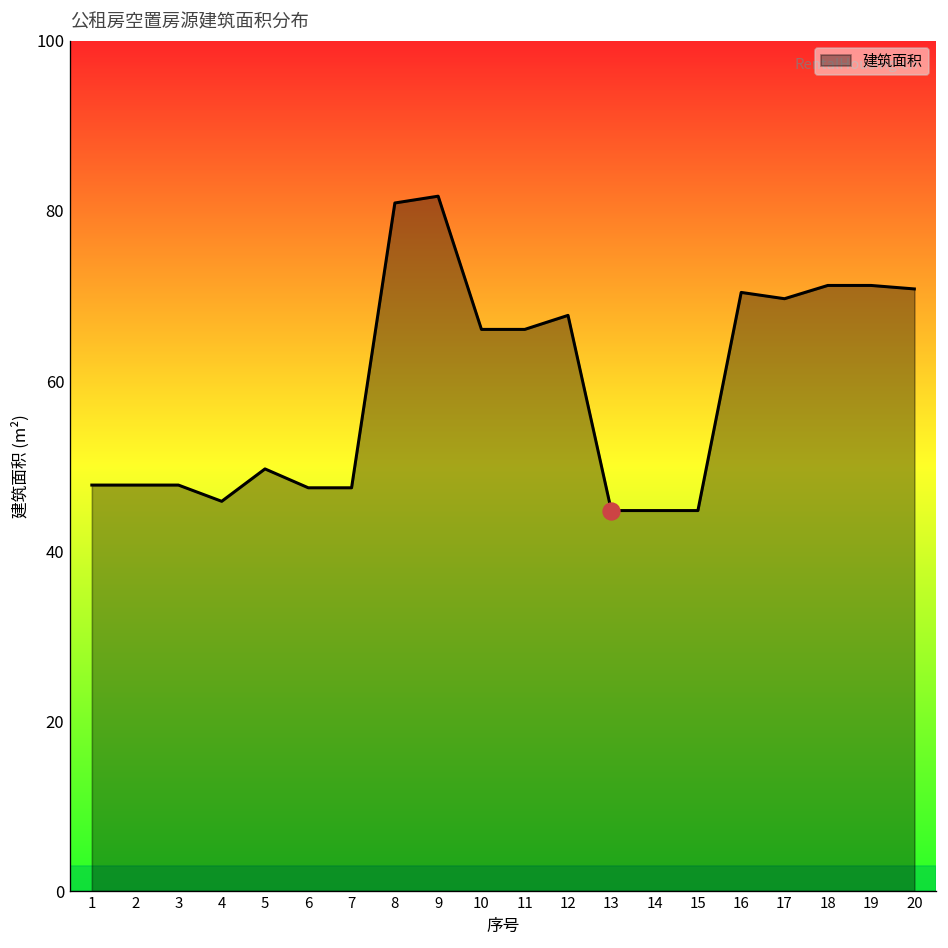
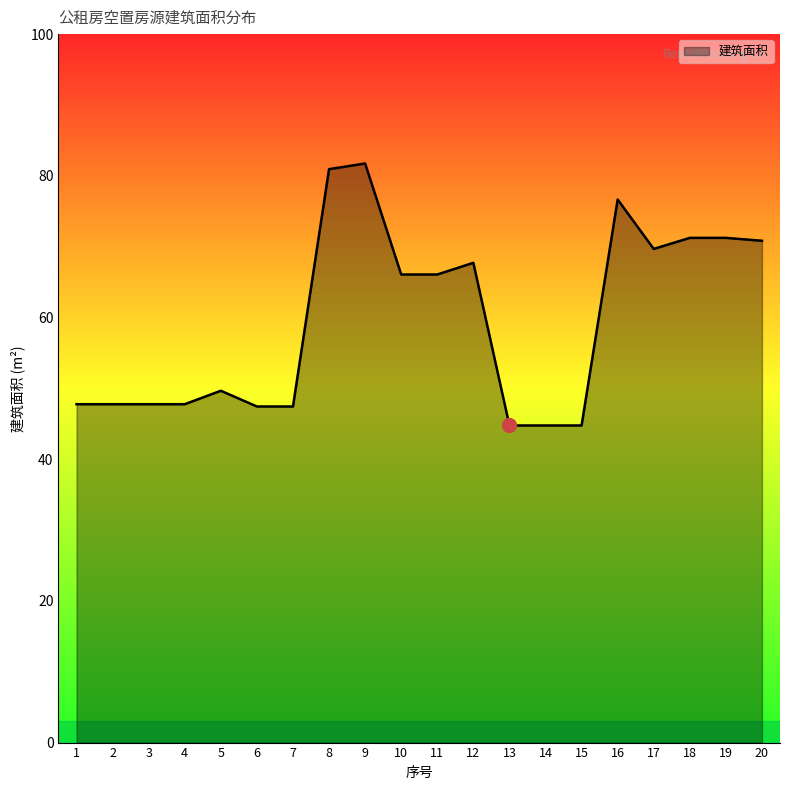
  {
    "建筑面积": {
      "1": 48,
      "2": 48,
      "3": 48,
-     "4": 46,
+     "4": 48,
      "5": 50,
      "6": 47,
      "7": 47,
      "8": 81,
      "9": 82,
      "10": 66,
      "11": 66,
      "12": 68,
      "14": 45,
      "15": 45,
-     "16": 70,
+     "16": 77,
      "17": 70,
      "18": 71,
      "19": 71,
      "20": 71
    }
  }
